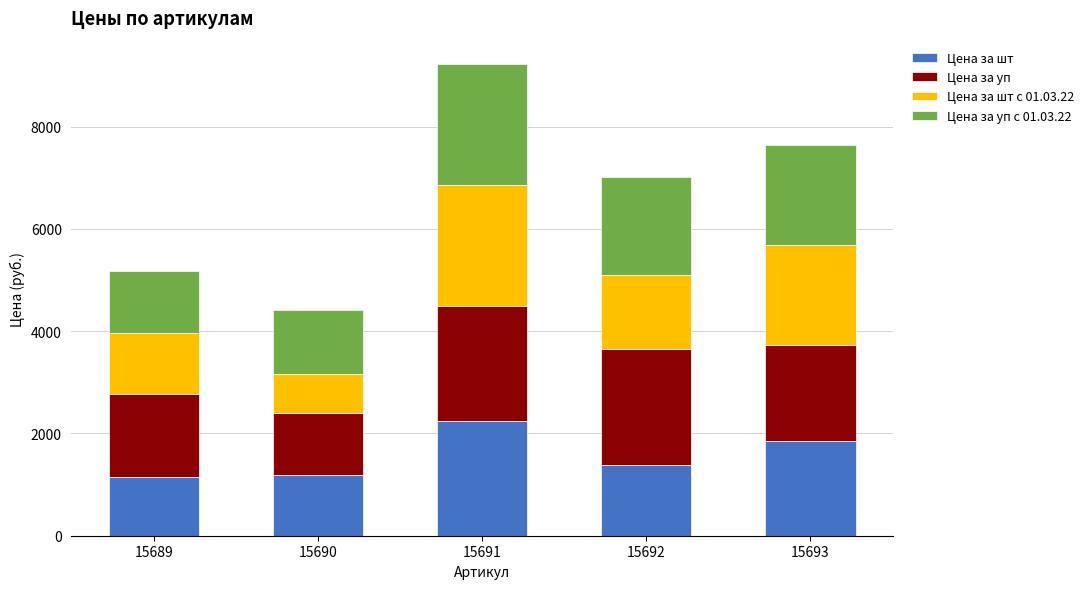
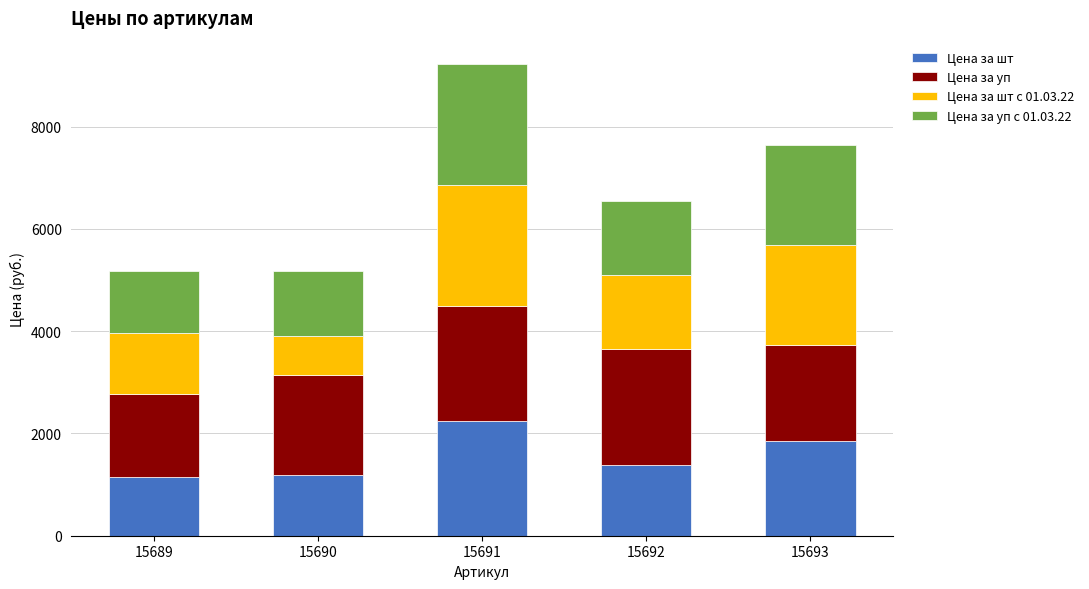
  {
    "Цена за шт": {
      "15689": 1100,
      "15690": 1200,
      "15691": 2200,
      "15692": 1400,
      "15693": 1900
    },
    "Цена за уп": {
      "15689": 1600,
-     "15690": 1200,
+     "15690": 2000,
      "15691": 2200,
      "15692": 2300,
      "15693": 1900
    },
    "Цена за шт с 01.03.22": {
      "15689": 1200,
      "15690": 800,
      "15691": 2400,
      "15692": 1500,
      "15693": 2000
    },
    "Цена за уп с 01.03.22": {
      "15689": 1200,
      "15690": 1300,
      "15691": 2400,
-     "15692": 1900,
+     "15692": 1500,
      "15693": 2000
    }
  }
